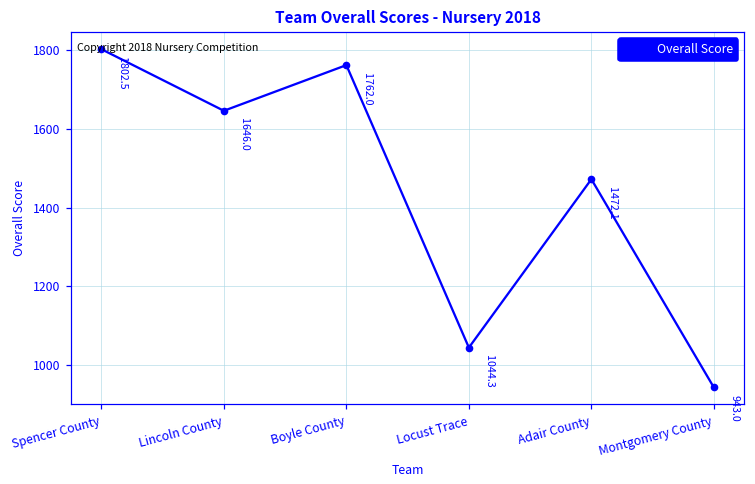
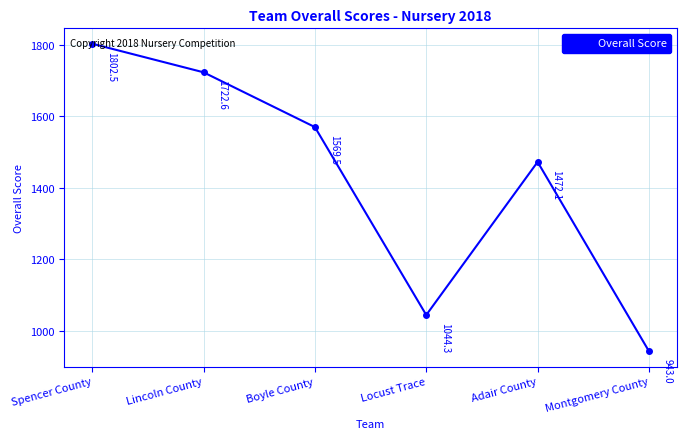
  {
    "Spencer County": 1802.5,
-   "Lincoln County": 1646.0,
-   "Boyle County": 1762.0,
+   "Lincoln County": 1722.6,
+   "Boyle County": 1569.5,
    "Locust Trace": 1044.3,
    "Adair County": 1472.1,
    "Montgomery County": 943.0
  }
